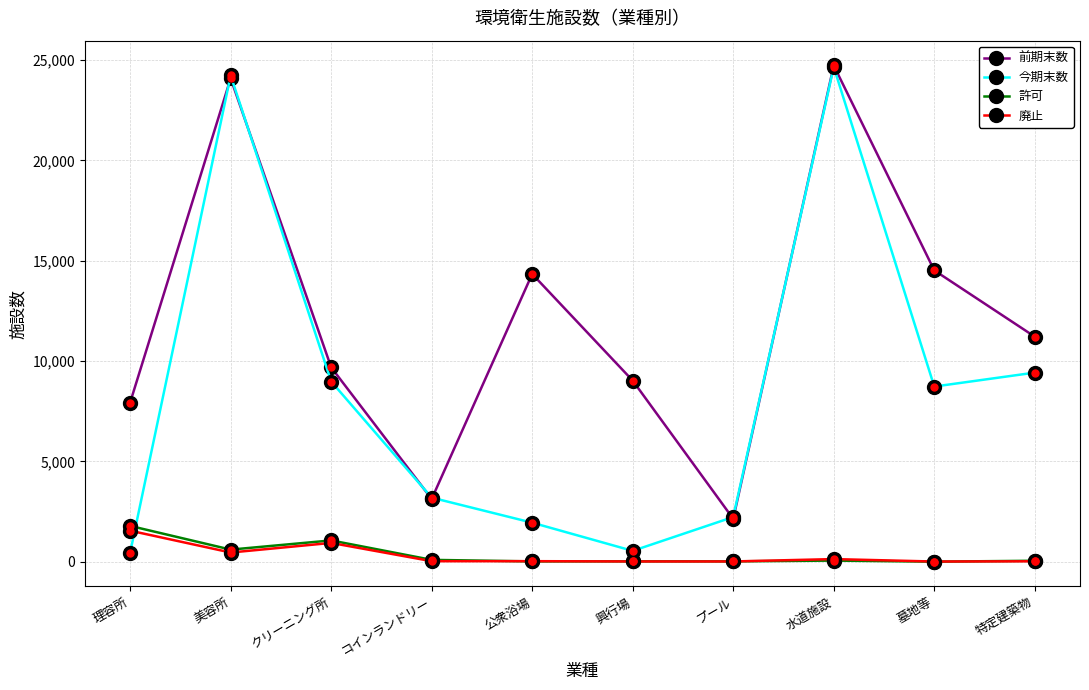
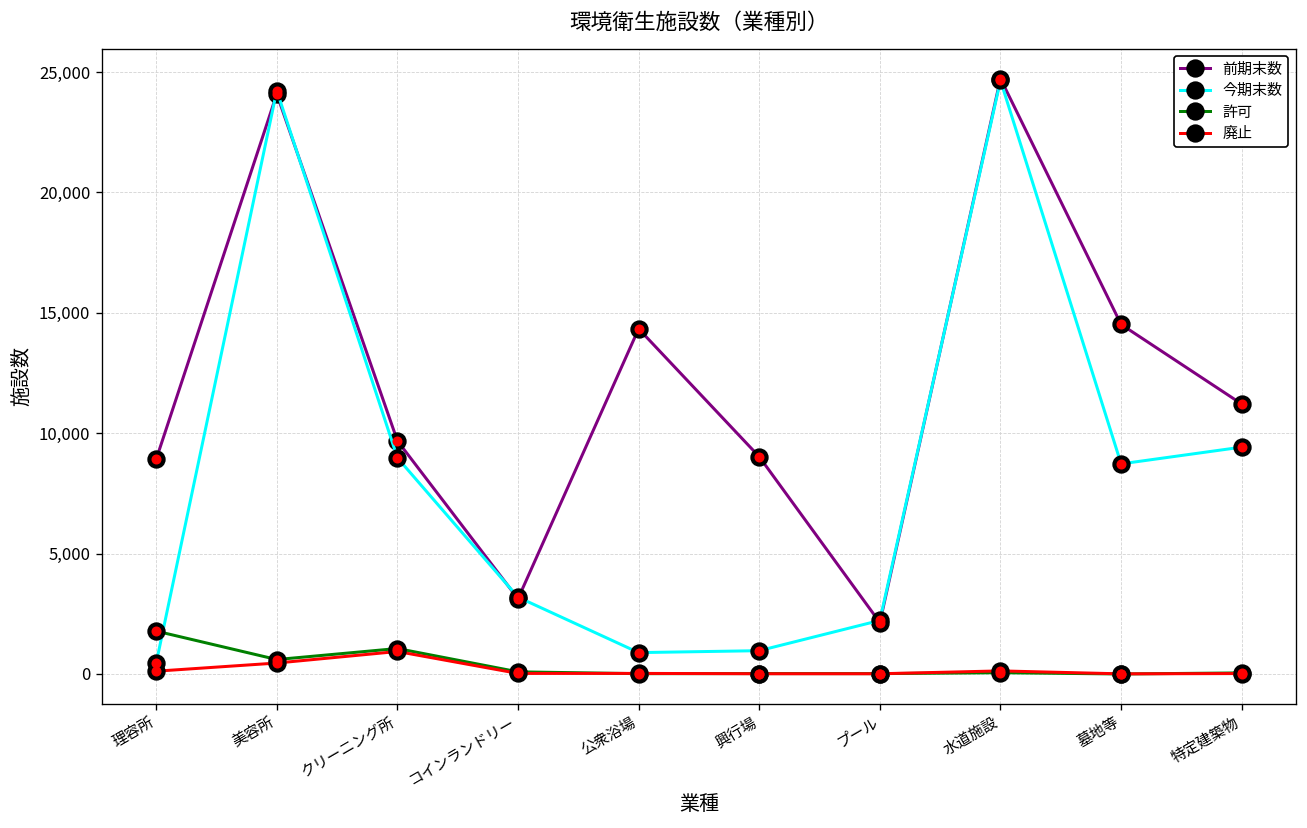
  {
    "前期末数": {
-     "理容所": "7,900",
+     "理容所": "8,900",
      "美容所": "24,100",
      "クリーニング所": "9,700",
      "公衆浴場": "14,300",
      "興行場": "9,000",
      "墓地等": "14,500",
      "特定建築物": "11,200"
    },
    "今期末数": {
      "理容所": "400",
      "美容所": "24,200",
      "クリーニング所": "9,000",
-     "公衆浴場": "1,900",
-     "興行場": "500",
+     "公衆浴場": "900",
+     "興行場": "1,000",
      "墓地等": "8,700",
      "特定建築物": "9,400"
    },
    "許可": {
      "理容所": "1,800",
      "美容所": "600"
    },
    "廃止": {
-     "理容所": "1,500",
+     "理容所": "100",
      "美容所": "500"
    }
  }
